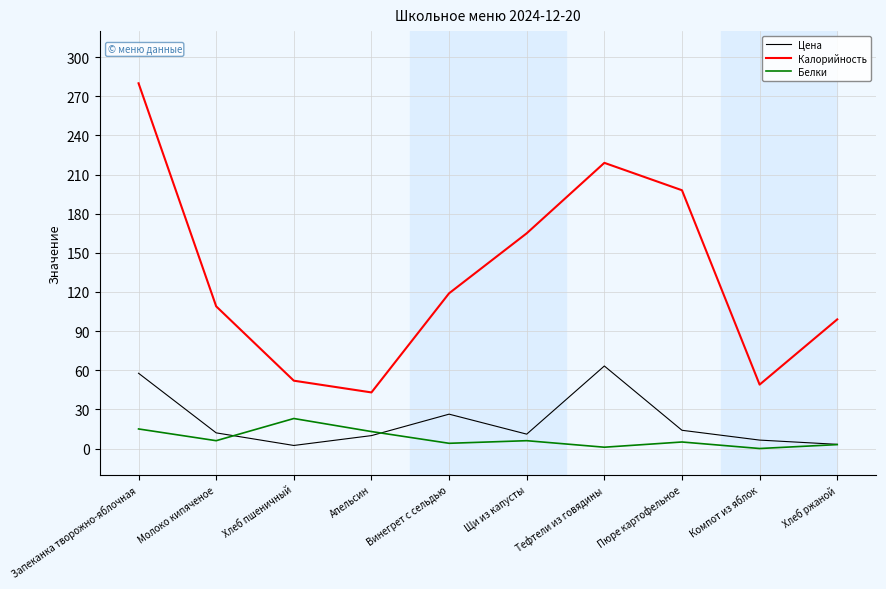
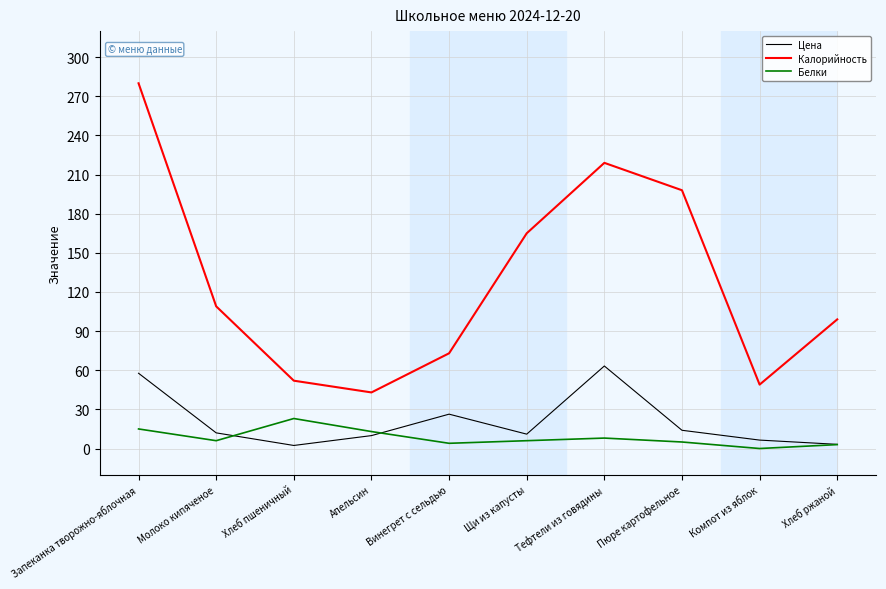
  {
    "Цена": {
      "Запеканка творожно-яблочная": 58,
      "Молоко кипяченое": 12,
      "Хлеб пшеничный": 2,
      "Апельсин": 10,
      "Винегрет с сельдью": 26,
      "Щи из капусты": 11,
      "Тефтели из говядины": 63,
      "Пюре картофельное": 14,
      "Компот из яблок": 6
    },
    "Калорийность": {
      "Запеканка творожно-яблочная": 280,
      "Молоко кипяченое": 109,
      "Хлеб пшеничный": 52,
      "Апельсин": 43,
-     "Винегрет с сельдью": 119,
+     "Винегрет с сельдью": 73,
      "Щи из капусты": 165,
      "Тефтели из говядины": 219,
      "Пюре картофельное": 198,
      "Компот из яблок": 49,
      "Хлеб ржаной": 99
    },
    "Белки": {
      "Запеканка творожно-яблочная": 15,
      "Молоко кипяченое": 6,
      "Хлеб пшеничный": 23,
      "Апельсин": 13,
      "Винегрет с сельдью": 4,
      "Щи из капусты": 6,
-     "Тефтели из говядины": 1,
+     "Тефтели из говядины": 8,
      "Пюре картофельное": 5,
      "Компот из яблок": 0
    }
  }
